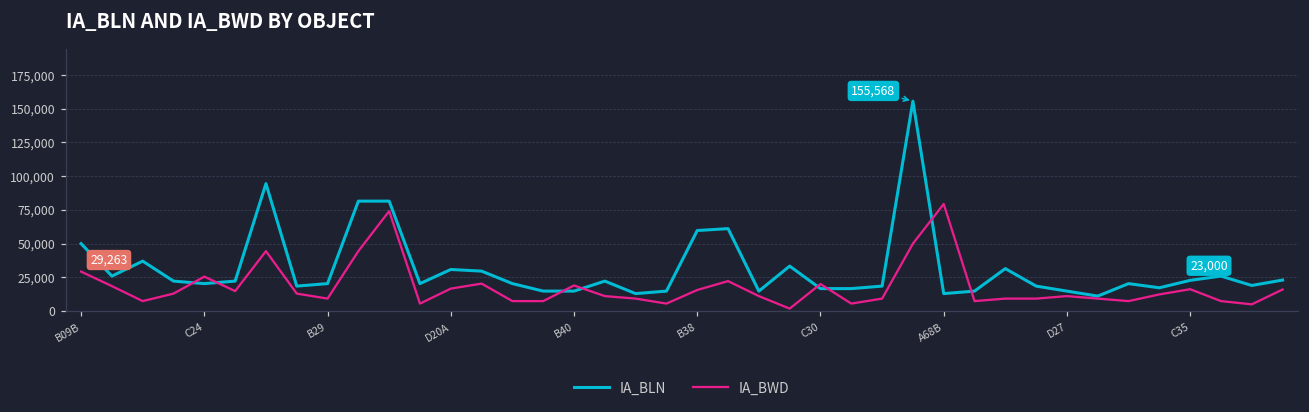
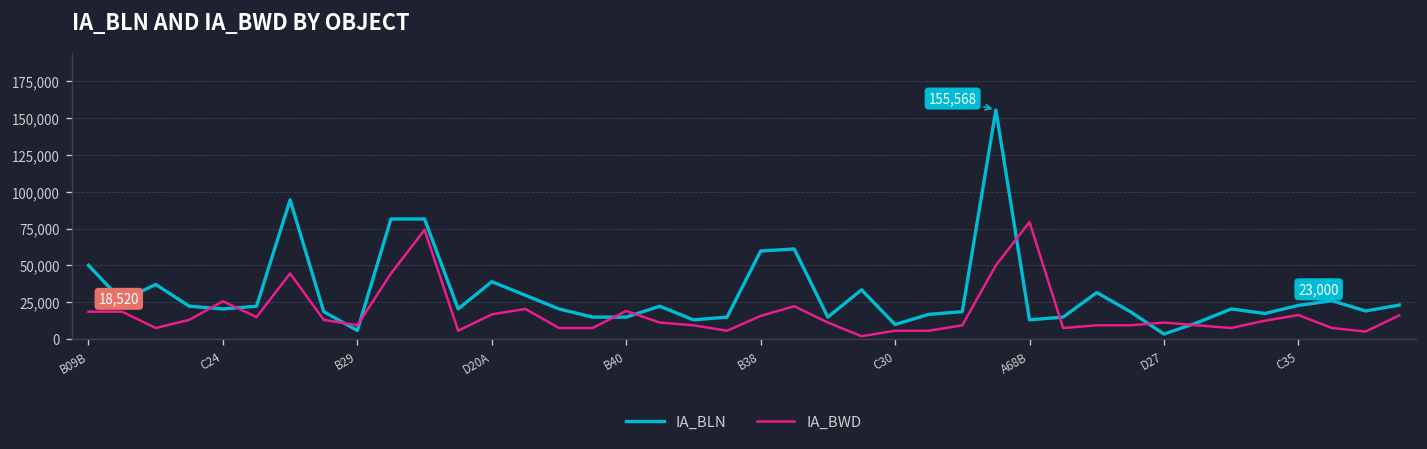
  {
    "IA_BLN": {
      "B09B": "50,000",
      "C24": "20,000",
-     "B29": "20,000",
-     "D20A": "31,000",
+     "B29": "6,000",
+     "D20A": "39,000",
      "B40": "15,000",
      "B38": "60,000",
-     "C30": "17,000",
+     "C30": "10,000",
      "A68B": "13,000",
-     "D27": "15,000",
+     "D27": "3,000",
      "C35": "23,000"
    },
    "IA_BWD": {
-     "B09B": "29,263",
-     "C30": "20,000"
+     "B09B": "18,520",
+     "C30": "6,000"
    }
  }
